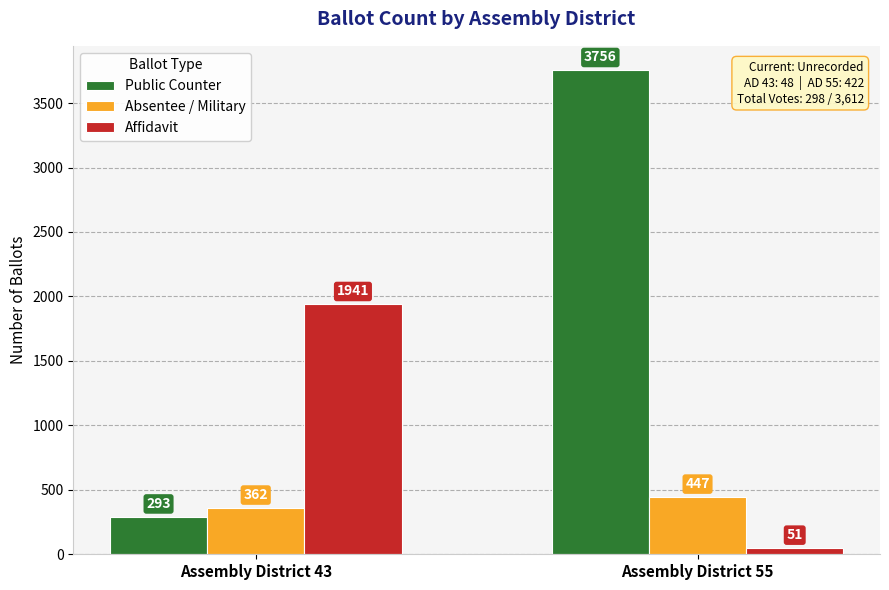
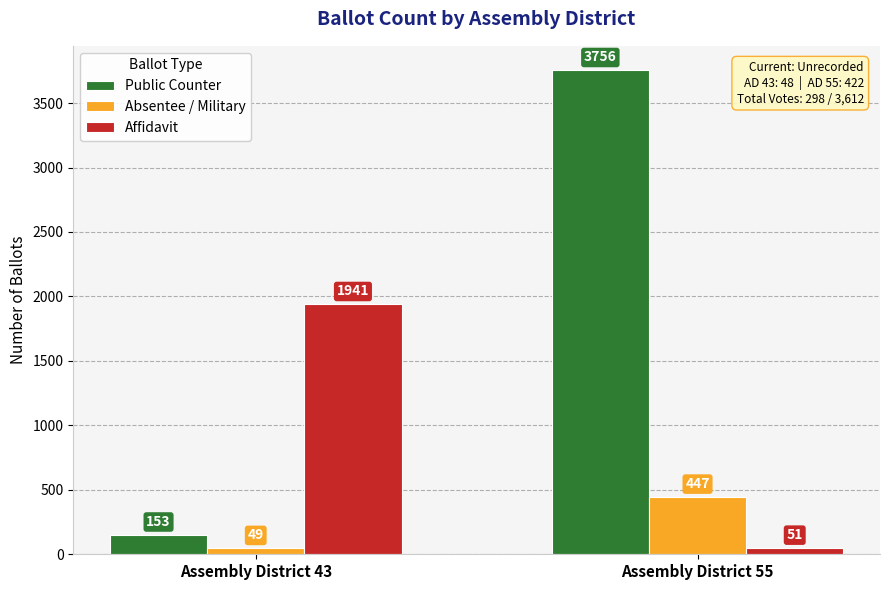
  {
    "Public Counter": {
-     "Assembly District 43": 293
+     "Assembly District 43": 153
    },
    "Absentee / Military": {
-     "Assembly District 43": 362
+     "Assembly District 43": 49
    }
  }
